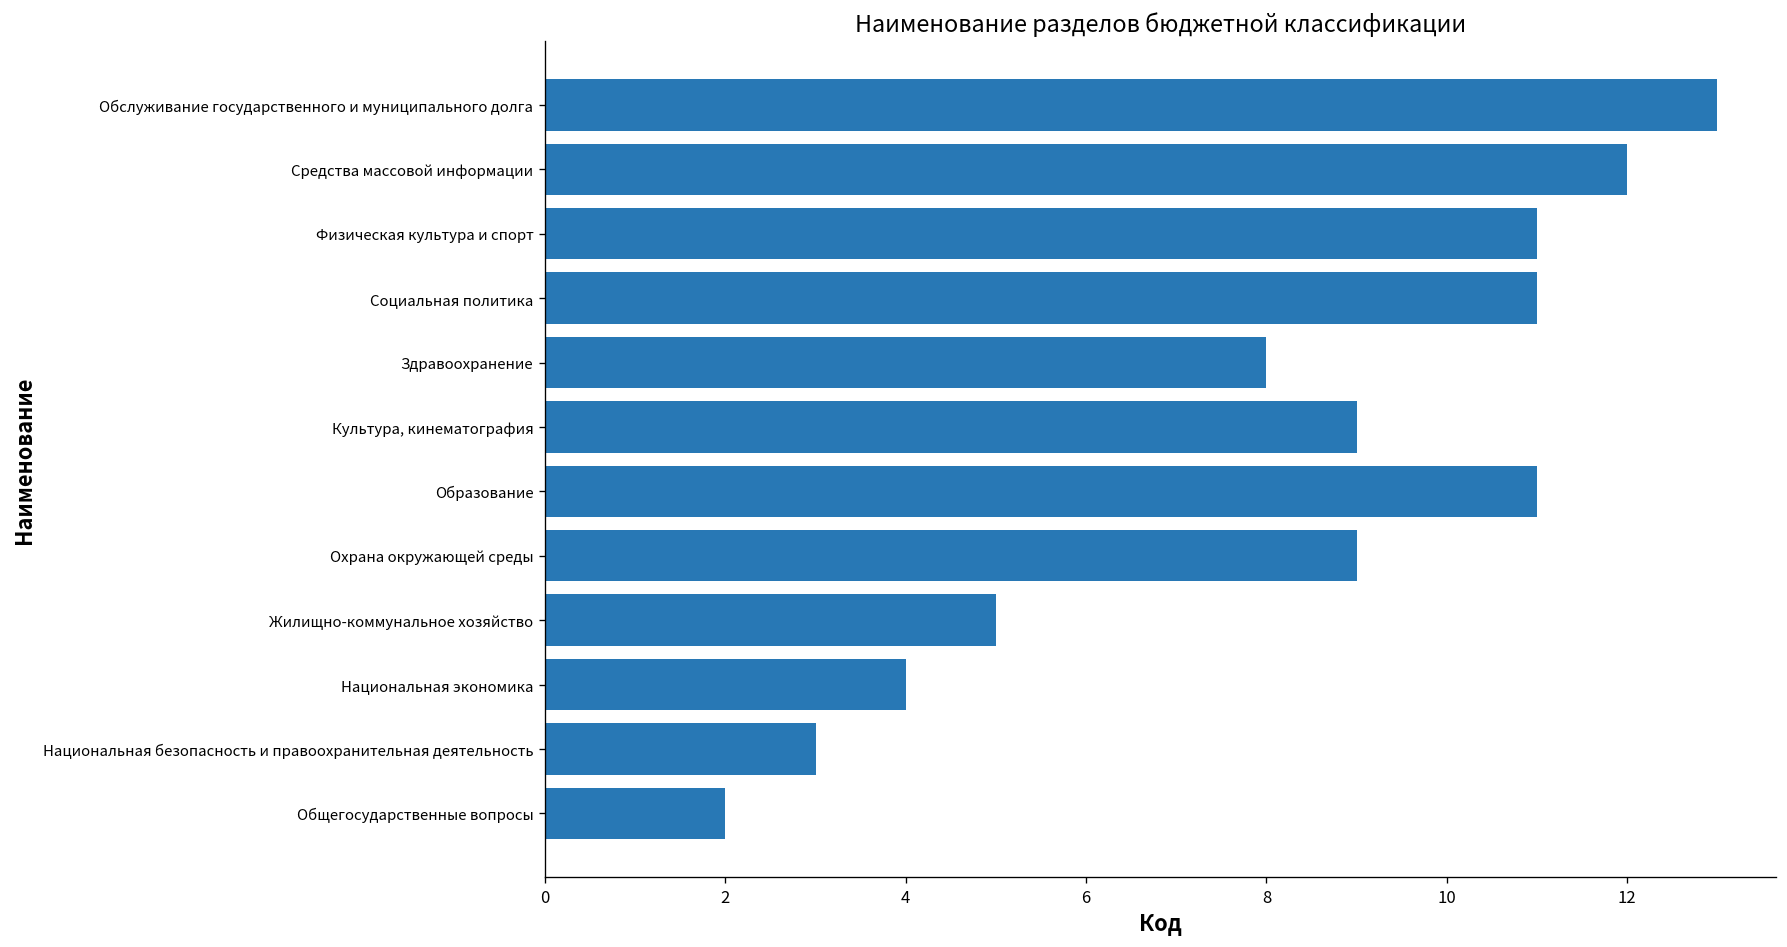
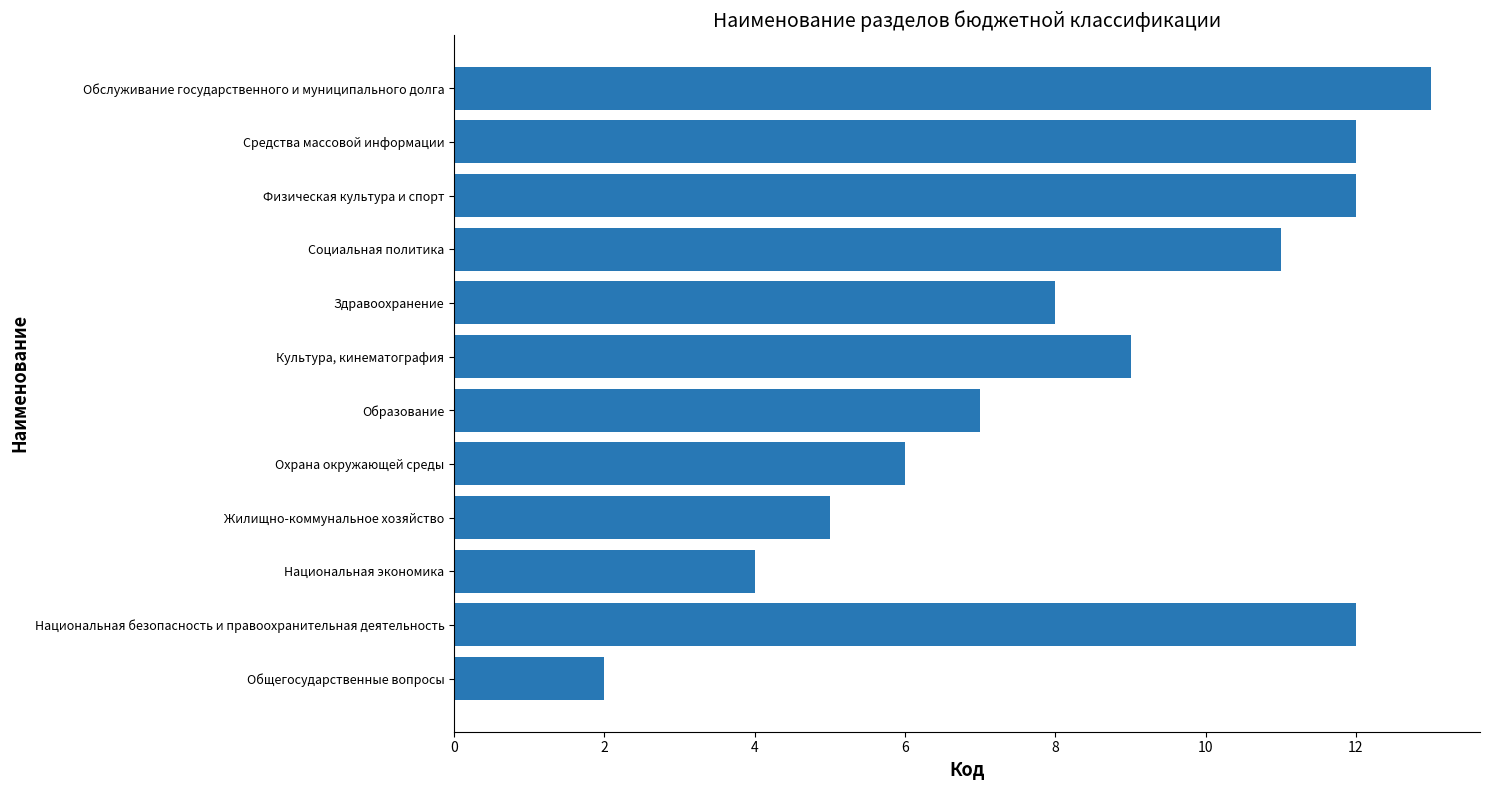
  {
    "Обслуживание государственного и муниципального долга": 13,
    "Средства массовой информации": 12,
-   "Физическая культура и спорт": 11,
+   "Физическая культура и спорт": 12,
    "Социальная политика": 11,
    "Здравоохранение": 8,
    "Культура, кинематография": 9,
-   "Образование": 11,
-   "Охрана окружающей среды": 9,
+   "Образование": 7,
+   "Охрана окружающей среды": 6,
    "Жилищно-коммунальное хозяйство": 5,
    "Национальная экономика": 4,
-   "Национальная безопасность и правоохранительная деятельность": 3,
+   "Национальная безопасность и правоохранительная деятельность": 12,
    "Общегосударственные вопросы": 2
  }
